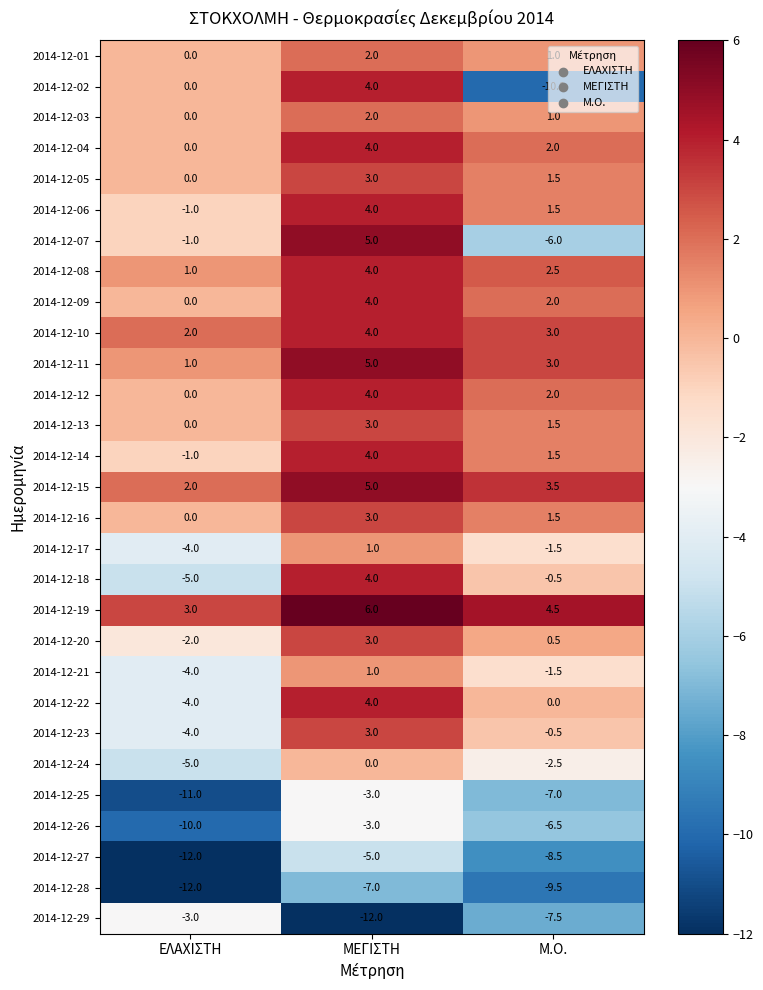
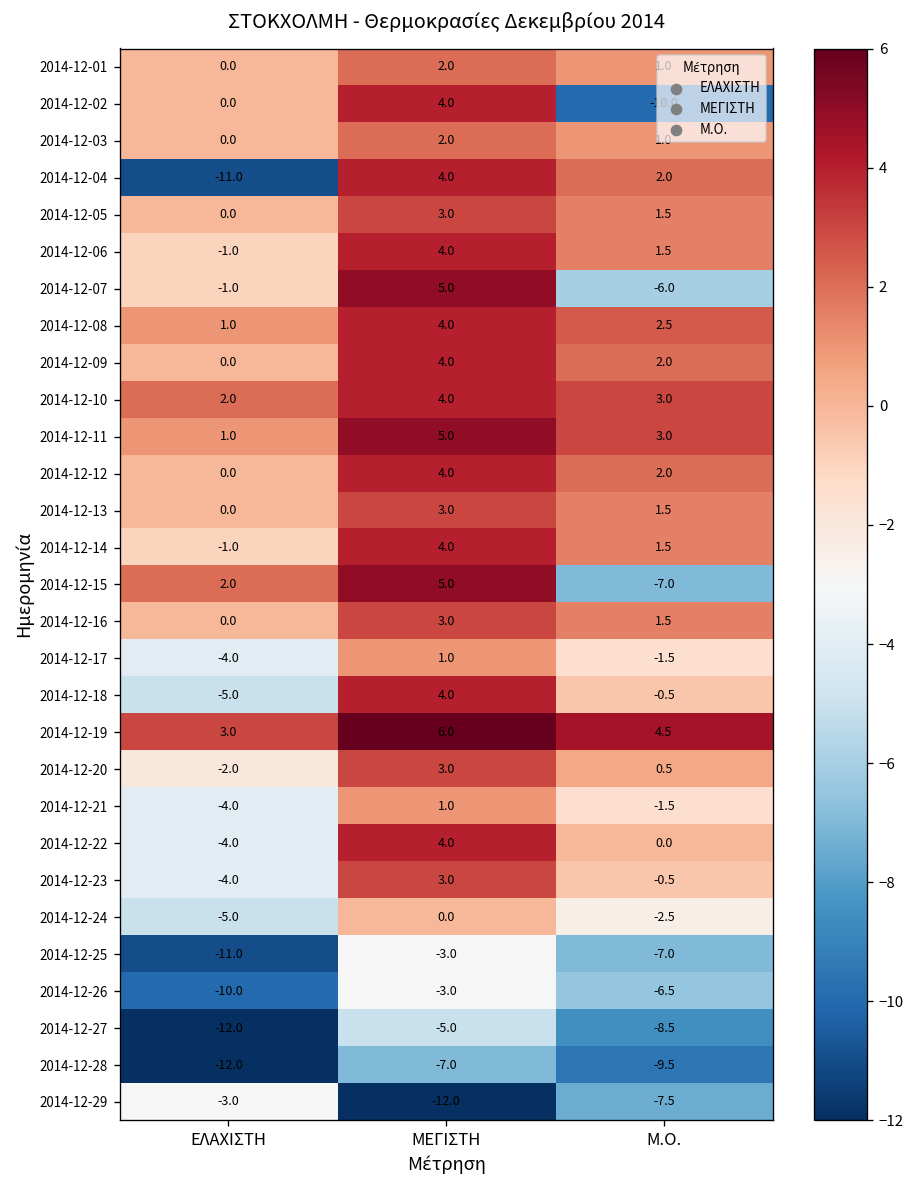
  {
    "2014-12-01": {
      "ΕΛΑΧΙΣΤΗ": 0.0,
      "ΜΕΓΙΣΤΗ": 2.0
    },
    "2014-12-02": {
      "ΕΛΑΧΙΣΤΗ": 0.0,
      "ΜΕΓΙΣΤΗ": 4.0
    },
    "2014-12-03": {
      "ΕΛΑΧΙΣΤΗ": 0.0,
      "ΜΕΓΙΣΤΗ": 2.0,
      "Μ.Ο.": 1.0
    },
    "2014-12-04": {
-     "ΕΛΑΧΙΣΤΗ": 0.0,
+     "ΕΛΑΧΙΣΤΗ": -11.0,
      "ΜΕΓΙΣΤΗ": 4.0,
      "Μ.Ο.": 2.0
    },
    "2014-12-05": {
      "ΕΛΑΧΙΣΤΗ": 0.0,
      "ΜΕΓΙΣΤΗ": 3.0,
      "Μ.Ο.": 1.5
    },
    "2014-12-06": {
      "ΕΛΑΧΙΣΤΗ": -1.0,
      "ΜΕΓΙΣΤΗ": 4.0,
      "Μ.Ο.": 1.5
    },
    "2014-12-07": {
      "ΕΛΑΧΙΣΤΗ": -1.0,
      "ΜΕΓΙΣΤΗ": 5.0,
      "Μ.Ο.": -6.0
    },
    "2014-12-08": {
      "ΕΛΑΧΙΣΤΗ": 1.0,
      "ΜΕΓΙΣΤΗ": 4.0,
      "Μ.Ο.": 2.5
    },
    "2014-12-09": {
      "ΕΛΑΧΙΣΤΗ": 0.0,
      "ΜΕΓΙΣΤΗ": 4.0,
      "Μ.Ο.": 2.0
    },
    "2014-12-10": {
      "ΕΛΑΧΙΣΤΗ": 2.0,
      "ΜΕΓΙΣΤΗ": 4.0,
      "Μ.Ο.": 3.0
    },
    "2014-12-11": {
      "ΕΛΑΧΙΣΤΗ": 1.0,
      "ΜΕΓΙΣΤΗ": 5.0,
      "Μ.Ο.": 3.0
    },
    "2014-12-12": {
      "ΕΛΑΧΙΣΤΗ": 0.0,
      "ΜΕΓΙΣΤΗ": 4.0,
      "Μ.Ο.": 2.0
    },
    "2014-12-13": {
      "ΕΛΑΧΙΣΤΗ": 0.0,
      "ΜΕΓΙΣΤΗ": 3.0,
      "Μ.Ο.": 1.5
    },
    "2014-12-14": {
      "ΕΛΑΧΙΣΤΗ": -1.0,
      "ΜΕΓΙΣΤΗ": 4.0,
      "Μ.Ο.": 1.5
    },
    "2014-12-15": {
      "ΕΛΑΧΙΣΤΗ": 2.0,
      "ΜΕΓΙΣΤΗ": 5.0,
-     "Μ.Ο.": 3.5
+     "Μ.Ο.": -7.0
    },
    "2014-12-16": {
      "ΕΛΑΧΙΣΤΗ": 0.0,
      "ΜΕΓΙΣΤΗ": 3.0,
      "Μ.Ο.": 1.5
    },
    "2014-12-17": {
      "ΕΛΑΧΙΣΤΗ": -4.0,
      "ΜΕΓΙΣΤΗ": 1.0,
      "Μ.Ο.": -1.5
    },
    "2014-12-18": {
      "ΕΛΑΧΙΣΤΗ": -5.0,
      "ΜΕΓΙΣΤΗ": 4.0,
      "Μ.Ο.": -0.5
    },
    "2014-12-19": {
      "ΕΛΑΧΙΣΤΗ": 3.0,
      "ΜΕΓΙΣΤΗ": 6.0,
      "Μ.Ο.": 4.5
    },
    "2014-12-20": {
      "ΕΛΑΧΙΣΤΗ": -2.0,
      "ΜΕΓΙΣΤΗ": 3.0,
      "Μ.Ο.": 0.5
    },
    "2014-12-21": {
      "ΕΛΑΧΙΣΤΗ": -4.0,
      "ΜΕΓΙΣΤΗ": 1.0,
      "Μ.Ο.": -1.5
    },
    "2014-12-22": {
      "ΕΛΑΧΙΣΤΗ": -4.0,
      "ΜΕΓΙΣΤΗ": 4.0,
      "Μ.Ο.": 0.0
    },
    "2014-12-23": {
      "ΕΛΑΧΙΣΤΗ": -4.0,
      "ΜΕΓΙΣΤΗ": 3.0,
      "Μ.Ο.": -0.5
    },
    "2014-12-24": {
      "ΕΛΑΧΙΣΤΗ": -5.0,
      "ΜΕΓΙΣΤΗ": 0.0,
      "Μ.Ο.": -2.5
    },
    "2014-12-25": {
      "ΕΛΑΧΙΣΤΗ": -11.0,
      "ΜΕΓΙΣΤΗ": -3.0,
      "Μ.Ο.": -7.0
    },
    "2014-12-26": {
      "ΕΛΑΧΙΣΤΗ": -10.0,
      "ΜΕΓΙΣΤΗ": -3.0,
      "Μ.Ο.": -6.5
    },
    "2014-12-27": {
      "ΕΛΑΧΙΣΤΗ": -12.0,
      "ΜΕΓΙΣΤΗ": -5.0,
      "Μ.Ο.": -8.5
    },
    "2014-12-28": {
      "ΕΛΑΧΙΣΤΗ": -12.0,
      "ΜΕΓΙΣΤΗ": -7.0,
      "Μ.Ο.": -9.5
    },
    "2014-12-29": {
      "ΕΛΑΧΙΣΤΗ": -3.0,
      "ΜΕΓΙΣΤΗ": -12.0,
      "Μ.Ο.": -7.5
    }
  }
